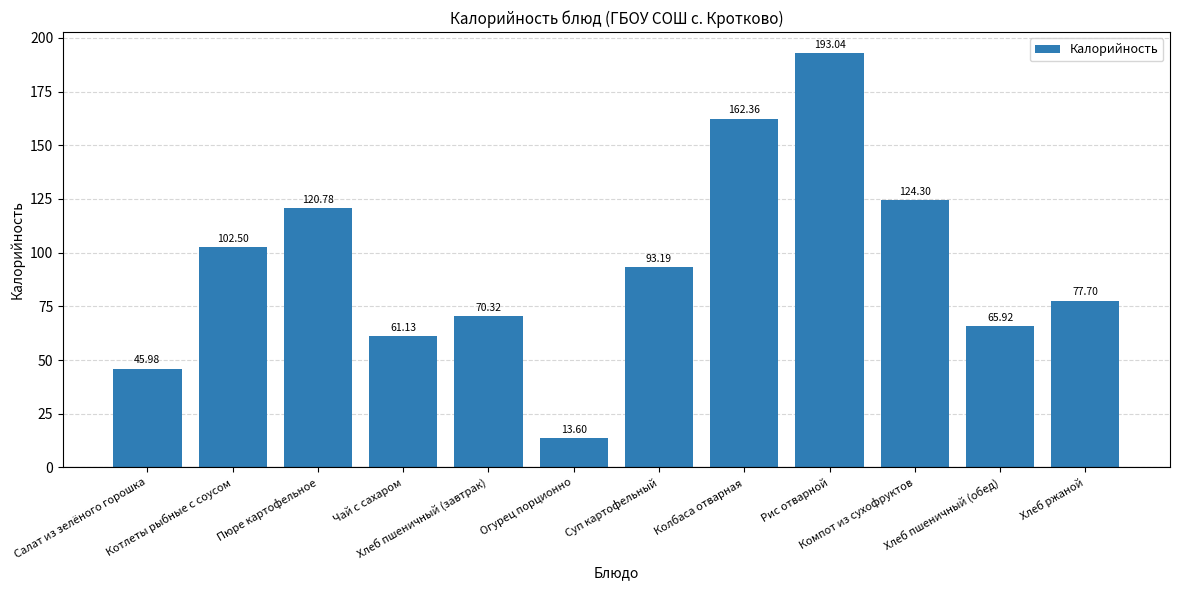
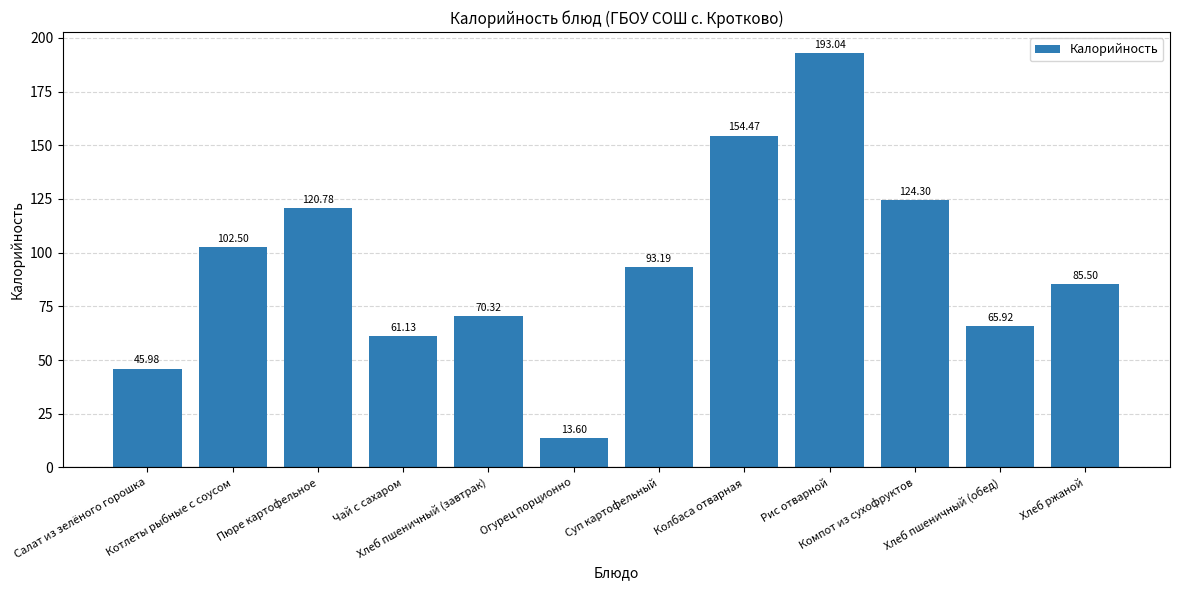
  {
    "Салат из зелёного горошка": 45.98,
    "Котлеты рыбные с соусом": 102.50,
    "Пюре картофельное": 120.78,
    "Чай с сахаром": 61.13,
    "Хлеб пшеничный (завтрак)": 70.32,
    "Огурец порционно": 13.60,
    "Суп картофельный": 93.19,
-   "Колбаса отварная": 162.36,
+   "Колбаса отварная": 154.47,
    "Рис отварной": 193.04,
    "Компот из сухофруктов": 124.30,
    "Хлеб пшеничный (обед)": 65.92,
-   "Хлеб ржаной": 77.70
+   "Хлеб ржаной": 85.50
  }
